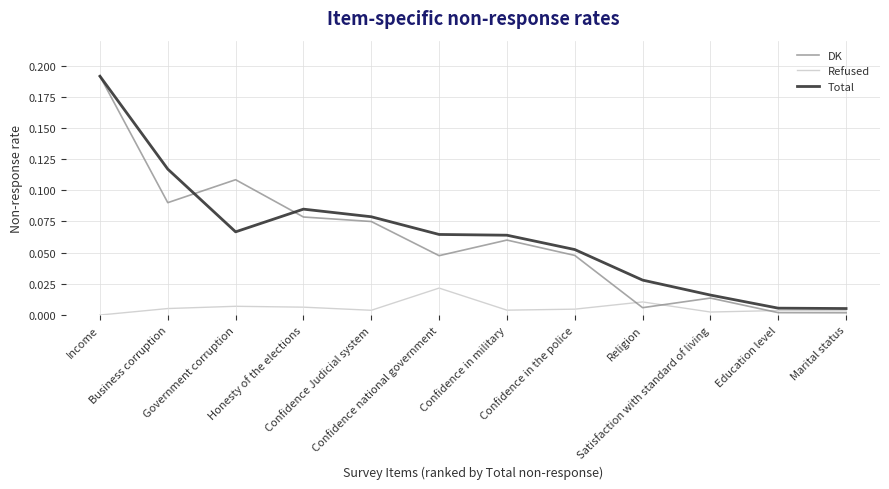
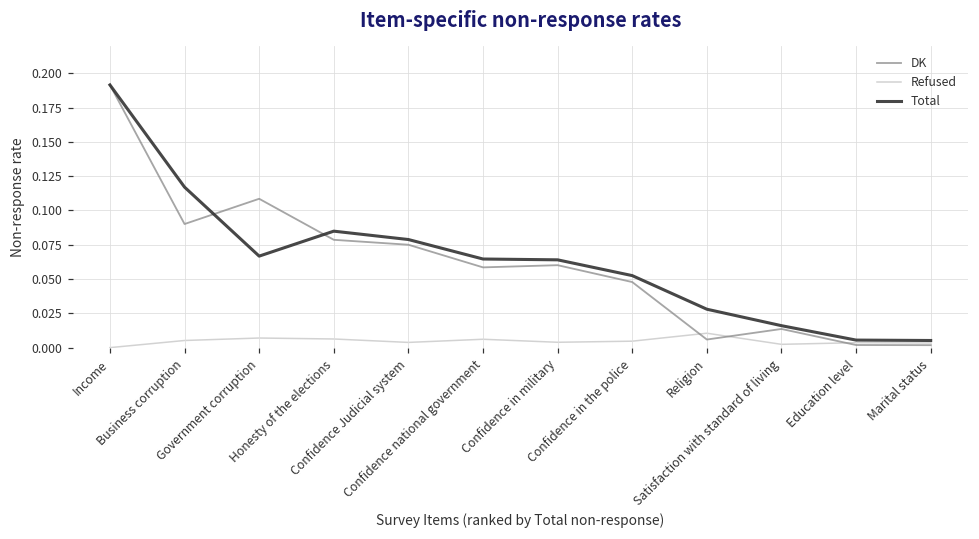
  {
    "DK": {
      "Business corruption": 0.090,
      "Government corruption": 0.109,
      "Honesty of the elections": 0.079,
      "Confidence Judicial system": 0.075,
-     "Confidence national government": 0.048,
+     "Confidence national government": 0.059,
      "Confidence in military": 0.060,
      "Confidence in the police": 0.048,
      "Religion": 0.006,
      "Satisfaction with standard of living": 0.014
    },
    "Refused": {
      "Income": 0.000,
      "Business corruption": 0.005,
      "Government corruption": 0.007,
      "Honesty of the elections": 0.006,
      "Confidence Judicial system": 0.004,
-     "Confidence national government": 0.022,
+     "Confidence national government": 0.006,
      "Confidence in military": 0.004,
      "Confidence in the police": 0.005,
      "Religion": 0.011,
      "Satisfaction with standard of living": 0.002
    },
    "Total": {
      "Business corruption": 0.117,
      "Government corruption": 0.067,
      "Honesty of the elections": 0.085,
      "Confidence Judicial system": 0.079,
      "Confidence national government": 0.065,
      "Confidence in military": 0.064,
      "Confidence in the police": 0.053,
      "Religion": 0.028,
      "Satisfaction with standard of living": 0.016
    }
  }
